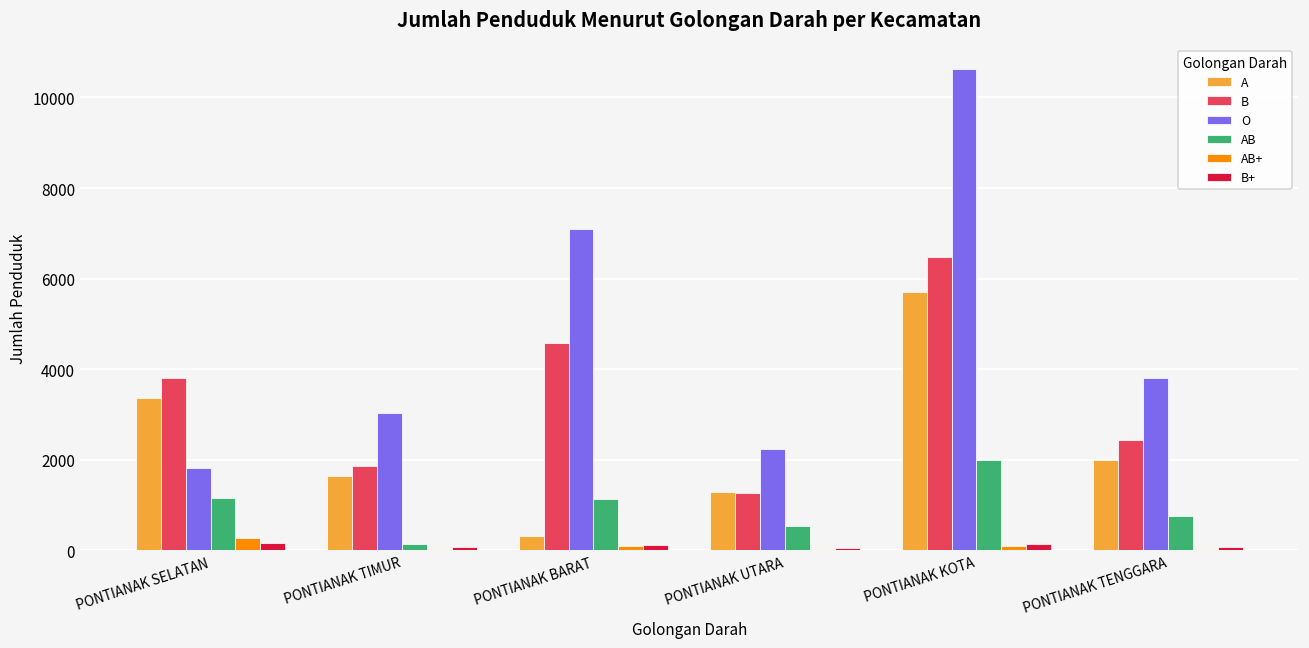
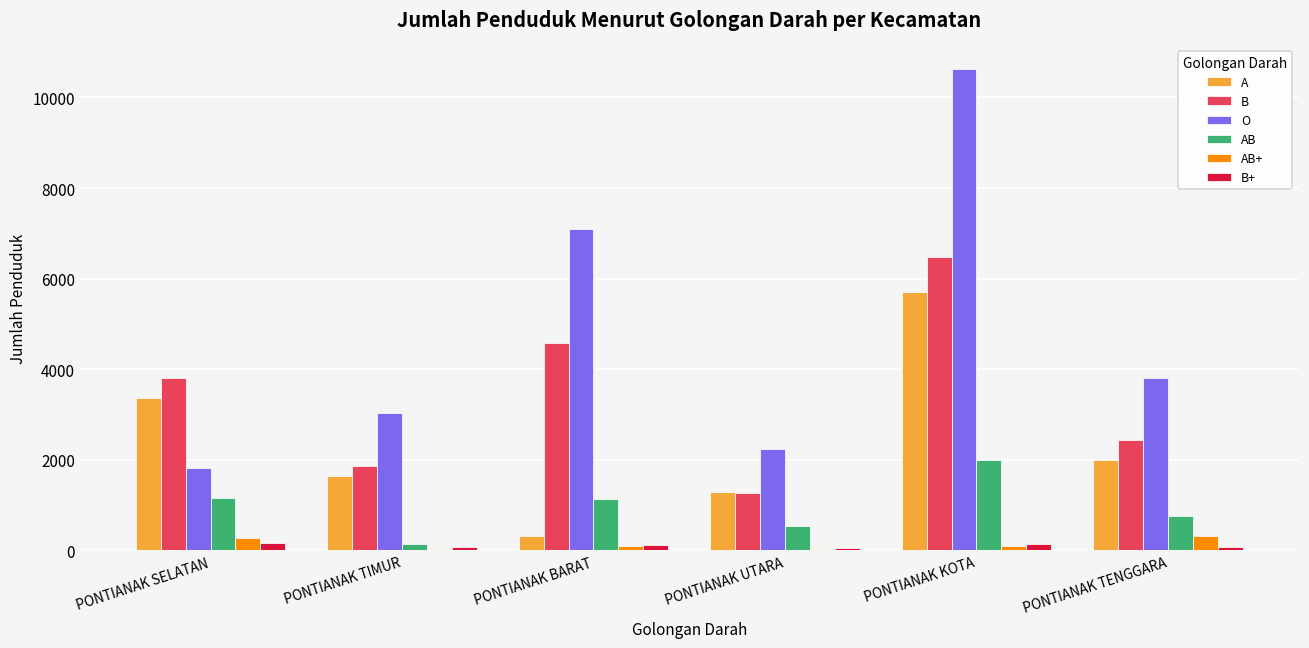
  {
    "A": {
      "PONTIANAK SELATAN": 3400,
      "PONTIANAK TIMUR": 1600,
      "PONTIANAK BARAT": 300,
      "PONTIANAK UTARA": 1300,
      "PONTIANAK KOTA": 5700,
      "PONTIANAK TENGGARA": 2000
    },
    "O": {
      "PONTIANAK SELATAN": 1800,
      "PONTIANAK TIMUR": 3000,
      "PONTIANAK BARAT": 7100,
      "PONTIANAK UTARA": 2200,
      "PONTIANAK KOTA": 10600,
      "PONTIANAK TENGGARA": 3800
    },
    "AB": {
      "PONTIANAK SELATAN": 1100,
      "PONTIANAK TIMUR": 100,
      "PONTIANAK BARAT": 1100,
      "PONTIANAK UTARA": 500,
      "PONTIANAK KOTA": 2000,
      "PONTIANAK TENGGARA": 800
    },
    "AB+": {
      "PONTIANAK SELATAN": 300,
      "PONTIANAK BARAT": 100,
      "PONTIANAK KOTA": 100,
-     "PONTIANAK TENGGARA": 0
+     "PONTIANAK TENGGARA": 300
    }
  }
